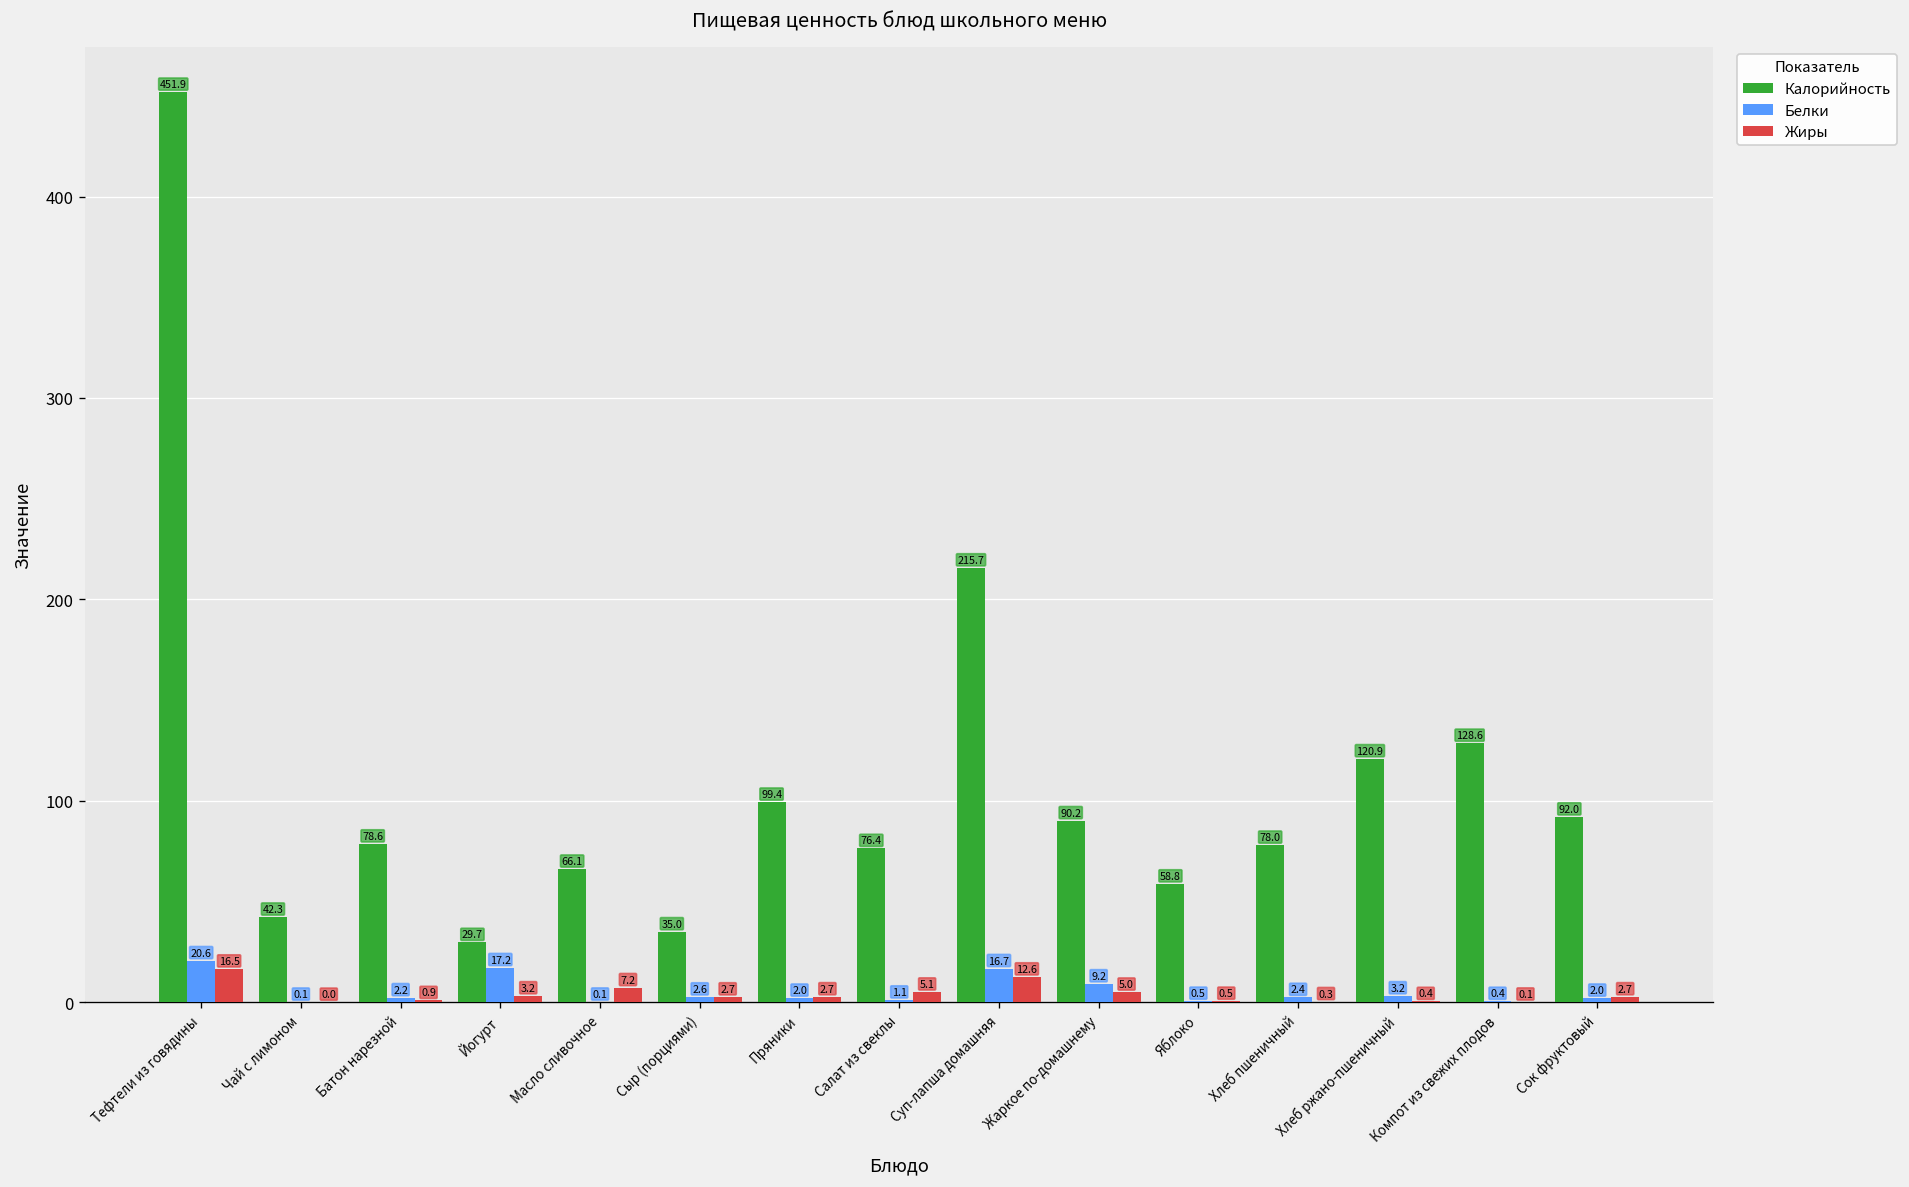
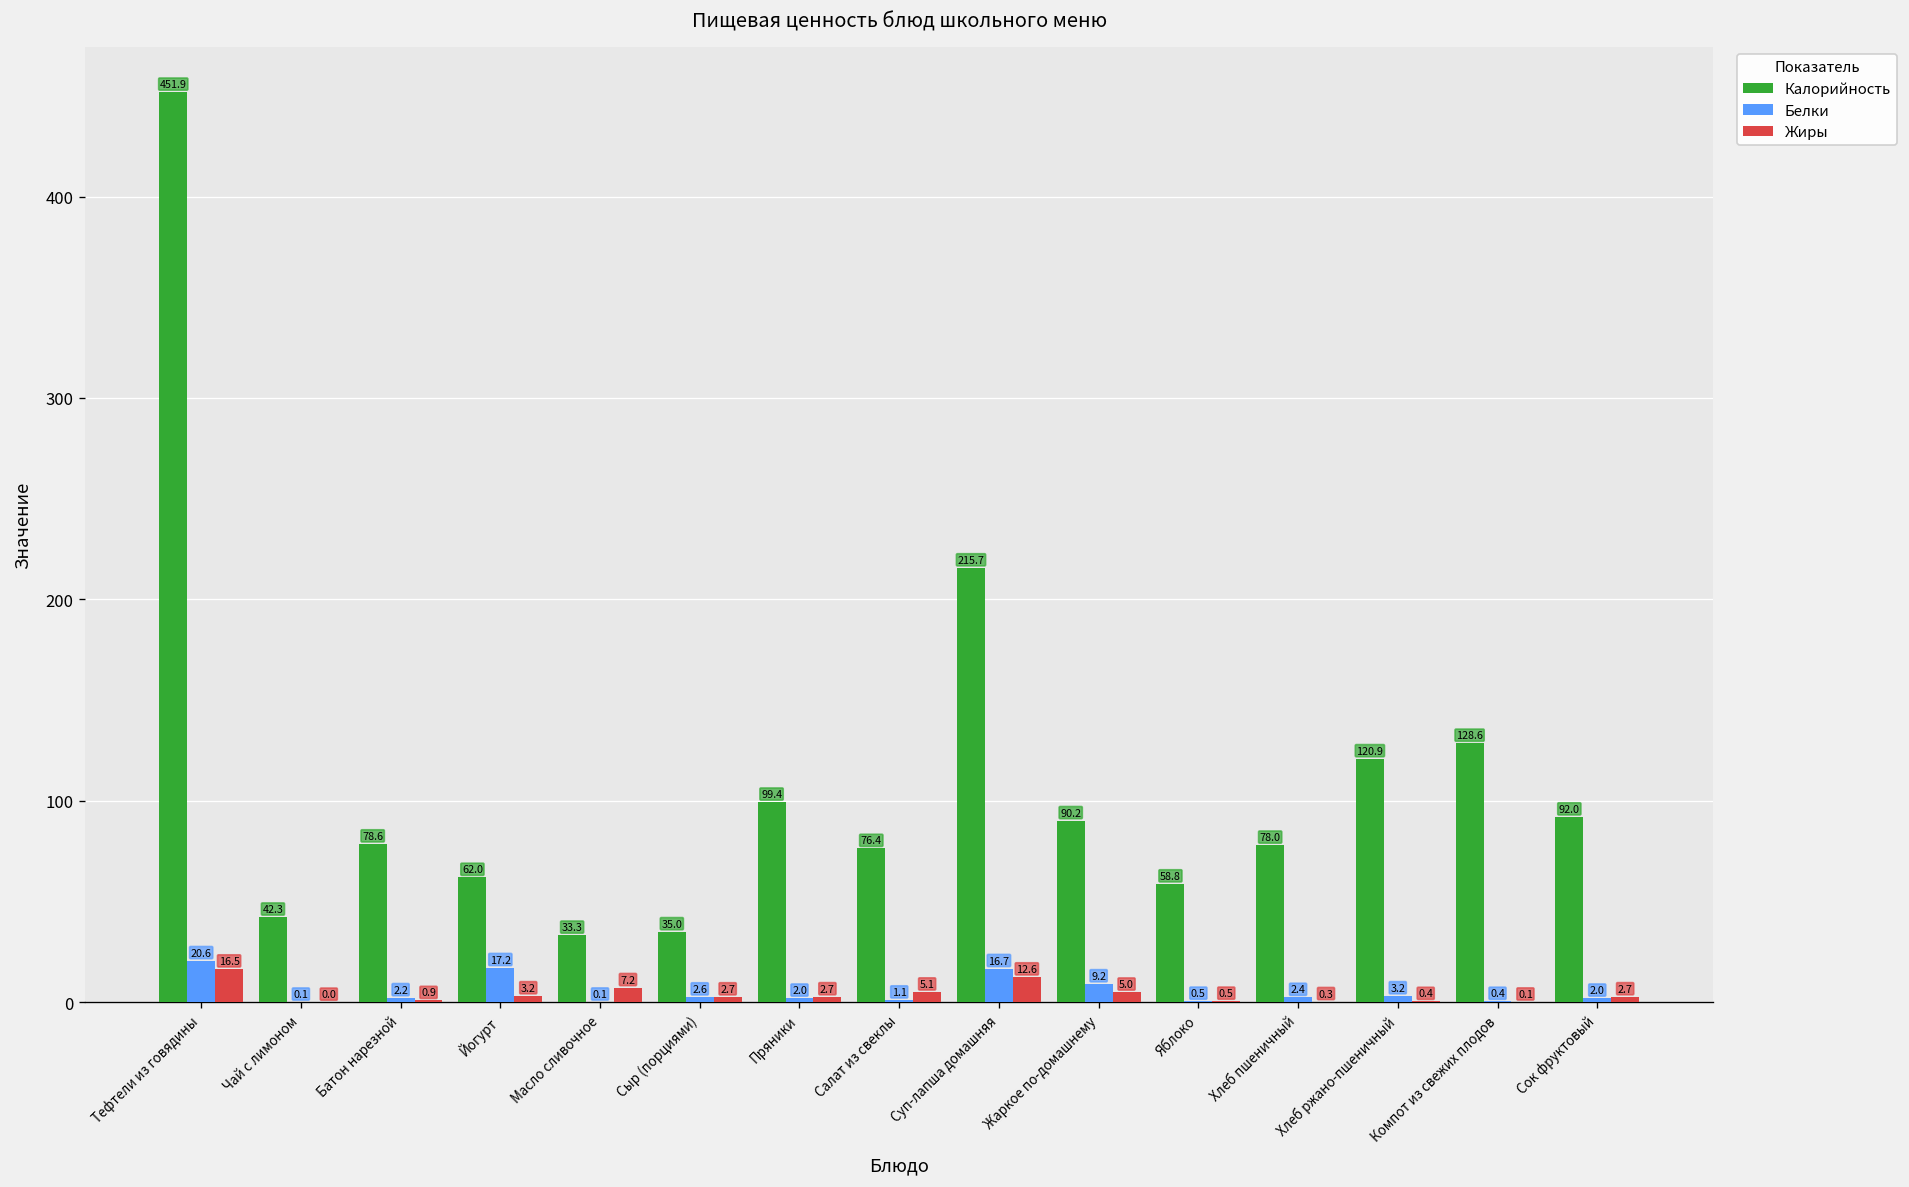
  {
    "Калорийность": {
-     "Йогурт": 29.7,
-     "Масло сливочное": 66.1
+     "Йогурт": 62.0,
+     "Масло сливочное": 33.3
    }
  }
